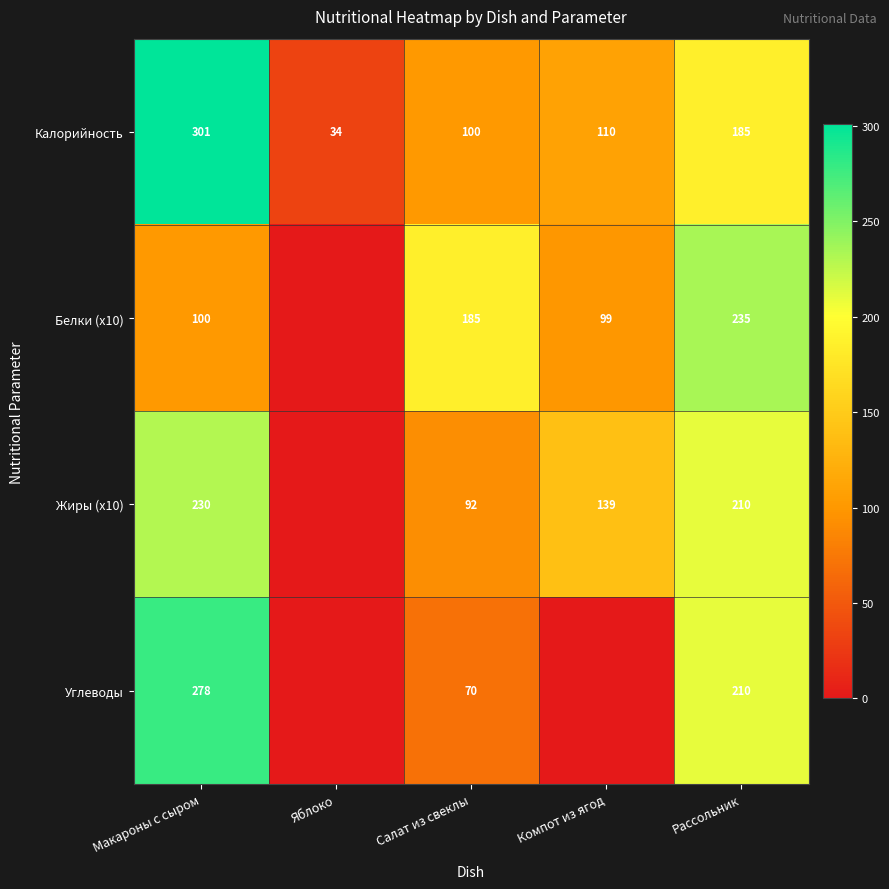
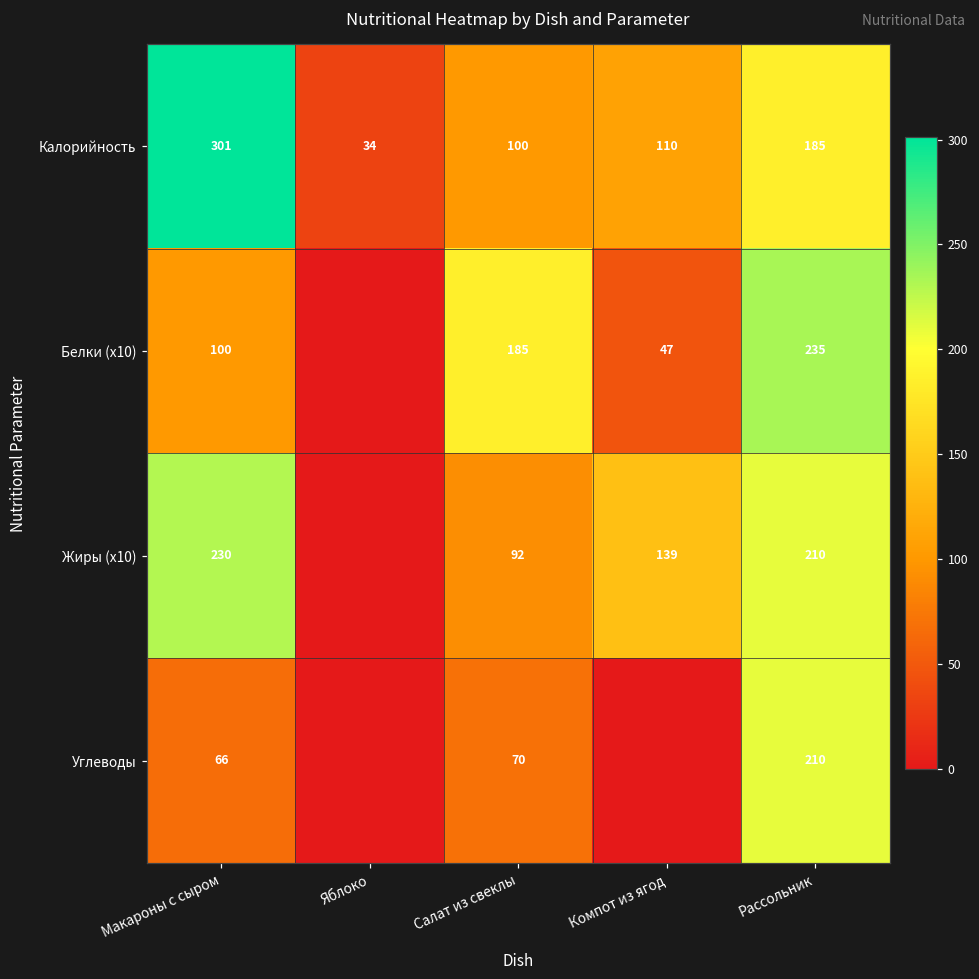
  {
    "Калорийность": {
      "Макароны с сыром": 301,
      "Яблоко": 34,
      "Салат из свеклы": 100,
      "Компот из ягод": 110,
      "Рассольник": 185
    },
    "Белки (x10)": {
      "Макароны с сыром": 100,
      "Салат из свеклы": 185,
-     "Компот из ягод": 99,
+     "Компот из ягод": 47,
      "Рассольник": 235
    },
    "Жиры (x10)": {
      "Макароны с сыром": 230,
      "Салат из свеклы": 92,
      "Компот из ягод": 139,
      "Рассольник": 210
    },
    "Углеводы": {
-     "Макароны с сыром": 278,
+     "Макароны с сыром": 66,
      "Салат из свеклы": 70,
      "Рассольник": 210
    }
  }
